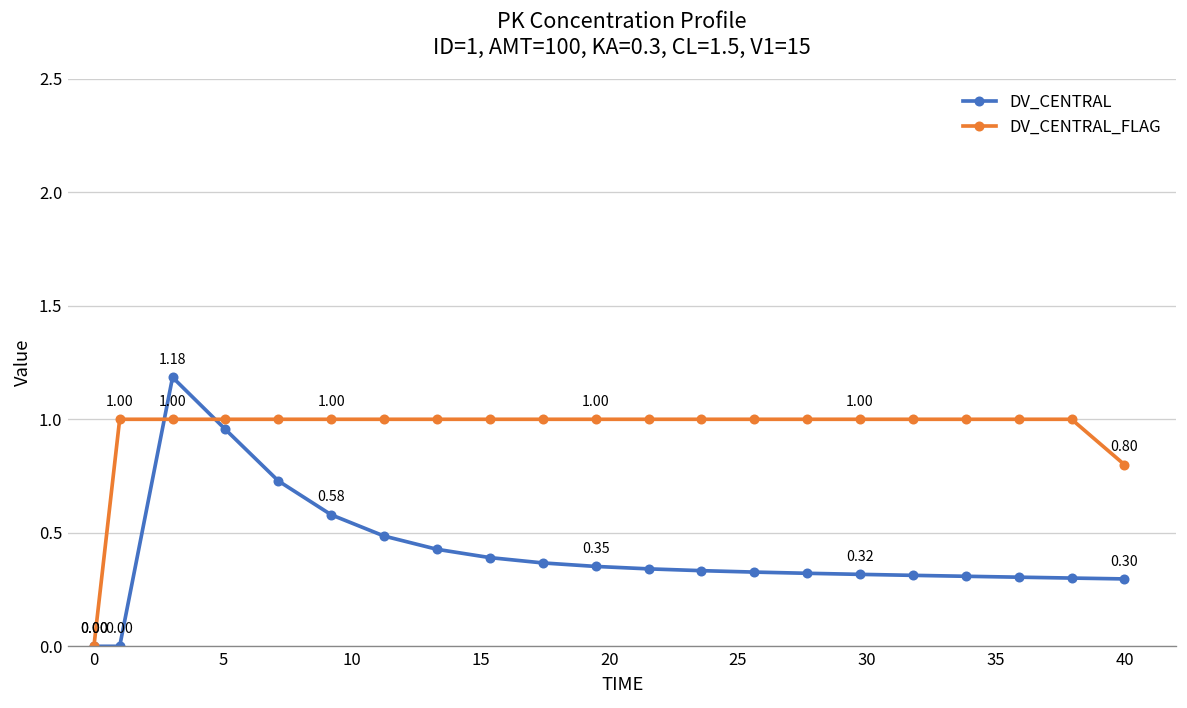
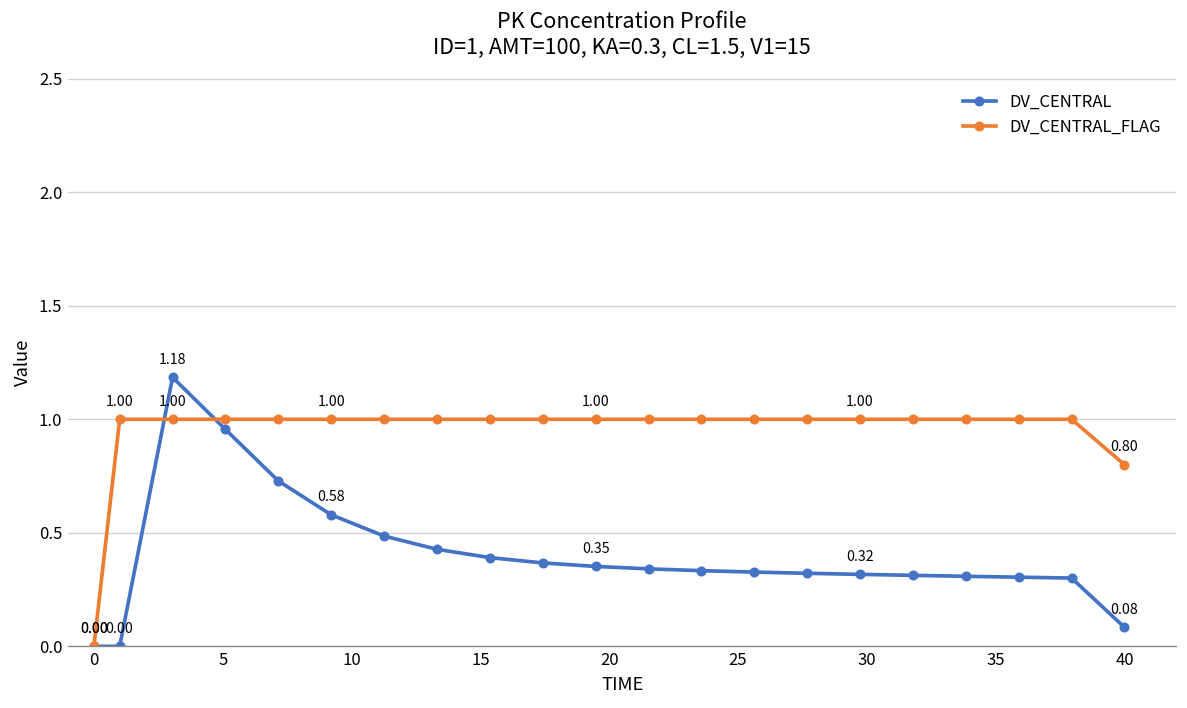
  {
    "DV_CENTRAL": {
-     "40": 0.30
+     "40": 0.08
    },
    "DV_CENTRAL_FLAG": {
      "40": 0.80
    }
  }
